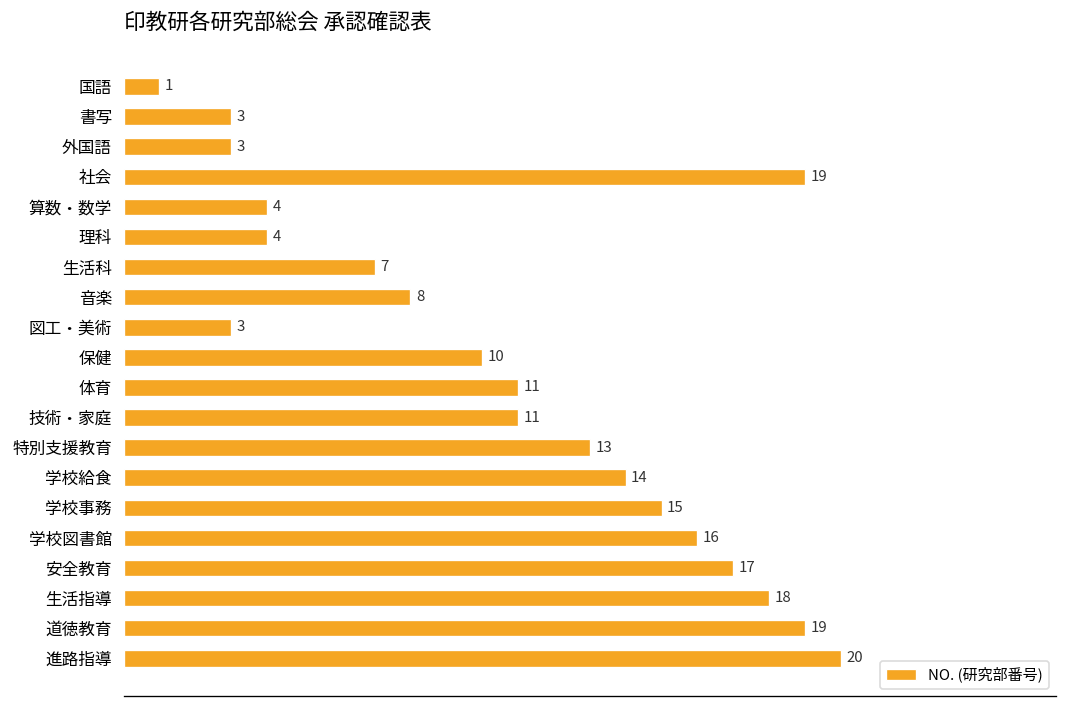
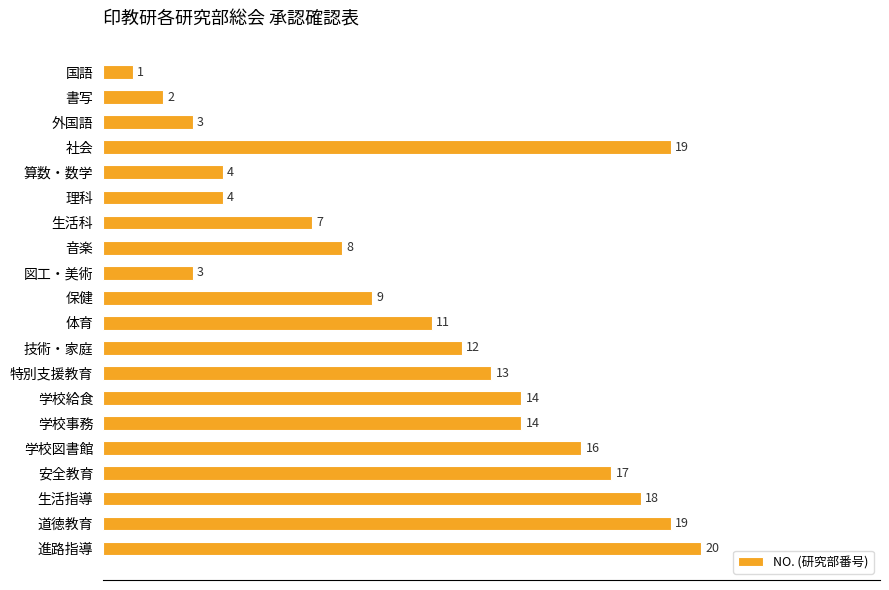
  {
    "国語": 1,
-   "書写": 3,
+   "書写": 2,
    "外国語": 3,
    "社会": 19,
    "算数・数学": 4,
    "理科": 4,
    "生活科": 7,
    "音楽": 8,
    "図工・美術": 3,
-   "保健": 10,
+   "保健": 9,
    "体育": 11,
-   "技術・家庭": 11,
+   "技術・家庭": 12,
    "特別支援教育": 13,
    "学校給食": 14,
-   "学校事務": 15,
+   "学校事務": 14,
    "学校図書館": 16,
    "安全教育": 17,
    "生活指導": 18,
    "道徳教育": 19,
    "進路指導": 20
  }
